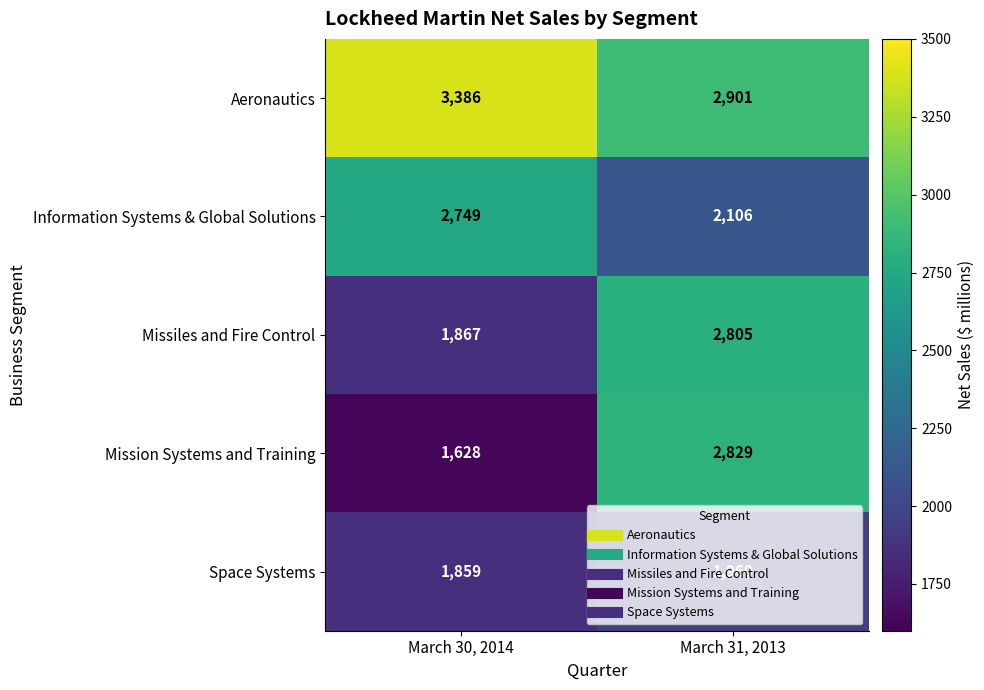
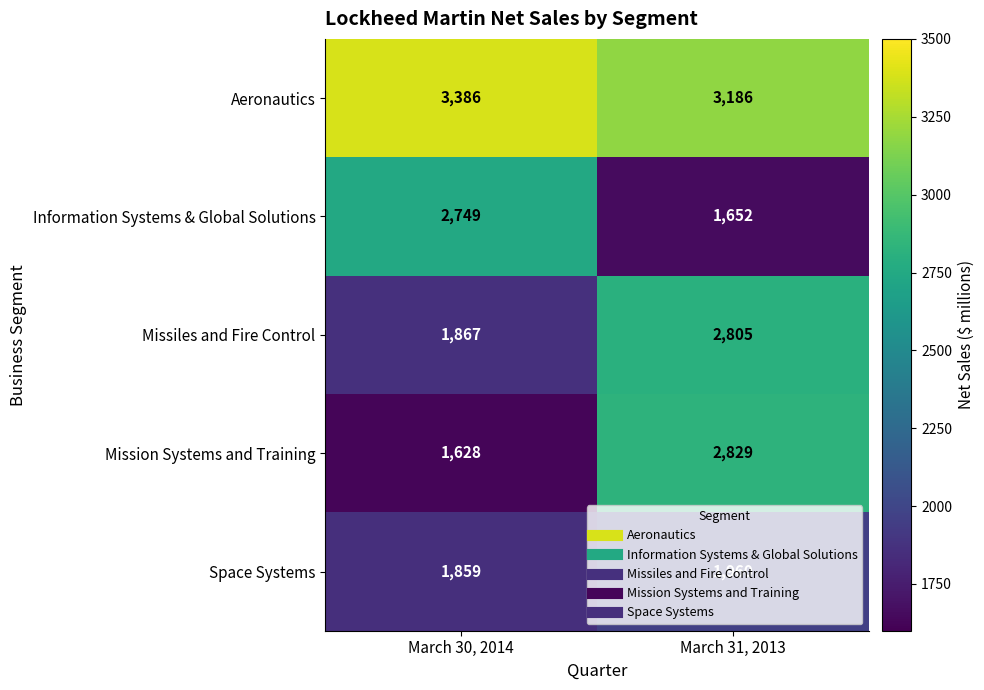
  {
    "Aeronautics": {
      "March 30, 2014": "3,386",
-     "March 31, 2013": "2,901"
+     "March 31, 2013": "3,186"
    },
    "Information Systems & Global Solutions": {
      "March 30, 2014": "2,749",
-     "March 31, 2013": "2,106"
+     "March 31, 2013": "1,652"
    },
    "Missiles and Fire Control": {
      "March 30, 2014": "1,867",
      "March 31, 2013": "2,805"
    },
    "Mission Systems and Training": {
      "March 30, 2014": "1,628",
      "March 31, 2013": "2,829"
    },
    "Space Systems": {
      "March 30, 2014": "1,859"
    }
  }
